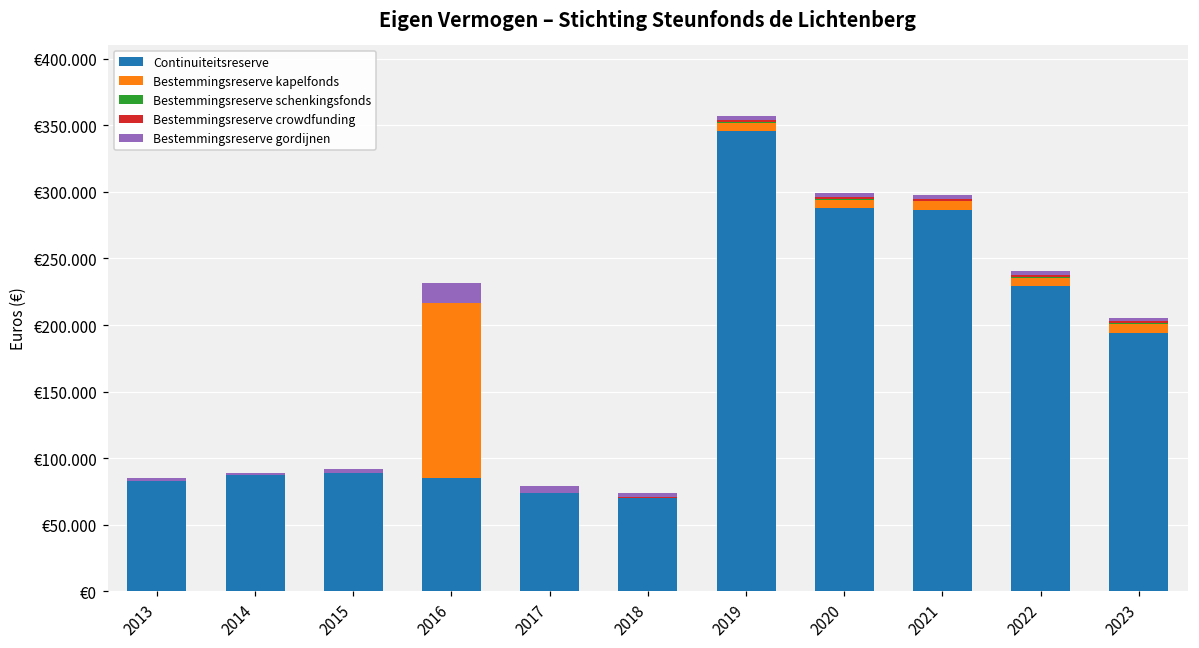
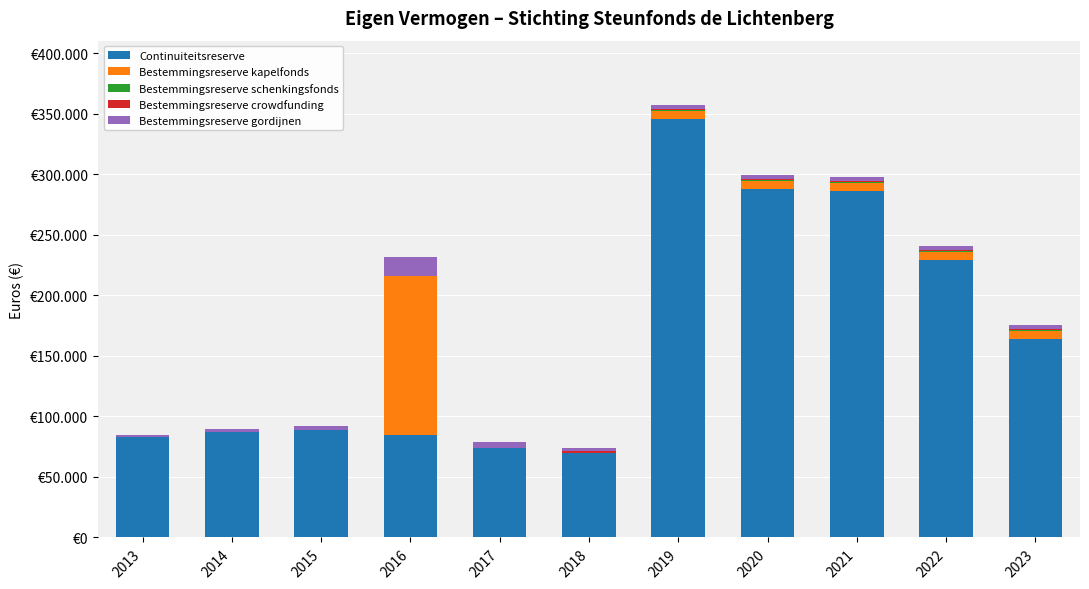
  {
    "Continuiteitsreserve": {
      "2013": "€83",
      "2014": "€88",
      "2015": "€89",
      "2016": "€85",
      "2017": "€74",
      "2018": "€70",
      "2019": "€346",
      "2020": "€288",
      "2021": "€286",
      "2022": "€229",
-     "2023": "€194"
+     "2023": "€164"
    },
    "Bestemmingsreserve kapelfonds": {
      "2013": "€0",
      "2014": "€0",
      "2015": "€0",
      "2016": "€131",
      "2017": "€0",
      "2018": "€0",
      "2019": "€7",
      "2020": "€7",
      "2021": "€7",
      "2022": "€7",
      "2023": "€7"
    },
    "Bestemmingsreserve schenkingsfonds": {
      "2013": "€0",
      "2014": "€0",
      "2015": "€0",
      "2016": "€0",
      "2017": "€0",
      "2018": "€0"
    },
    "Bestemmingsreserve crowdfunding": {
      "2013": "€0",
      "2014": "€0",
      "2015": "€0",
      "2016": "€0",
      "2017": "€0"
    },
    "Bestemmingsreserve gordijnen": {
      "2015": "€3",
      "2016": "€15",
      "2017": "€5",
      "2018": "€3",
      "2019": "€3",
      "2020": "€3",
      "2021": "€3",
      "2022": "€3",
      "2023": "€3"
    }
  }
